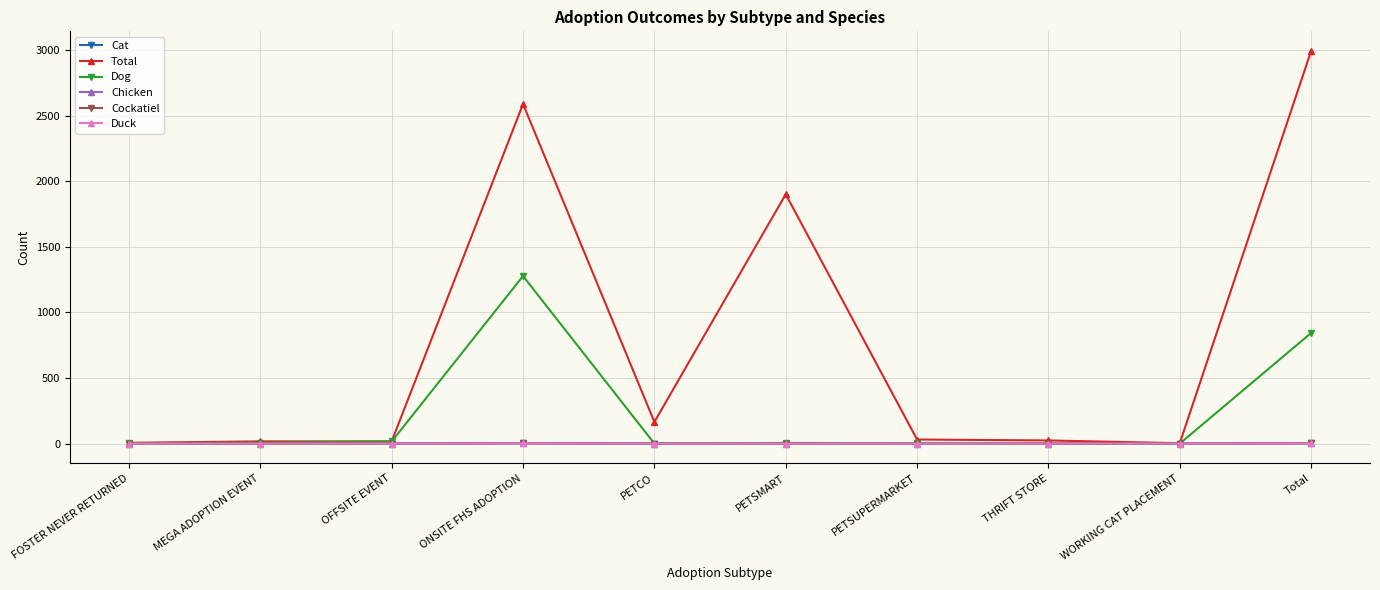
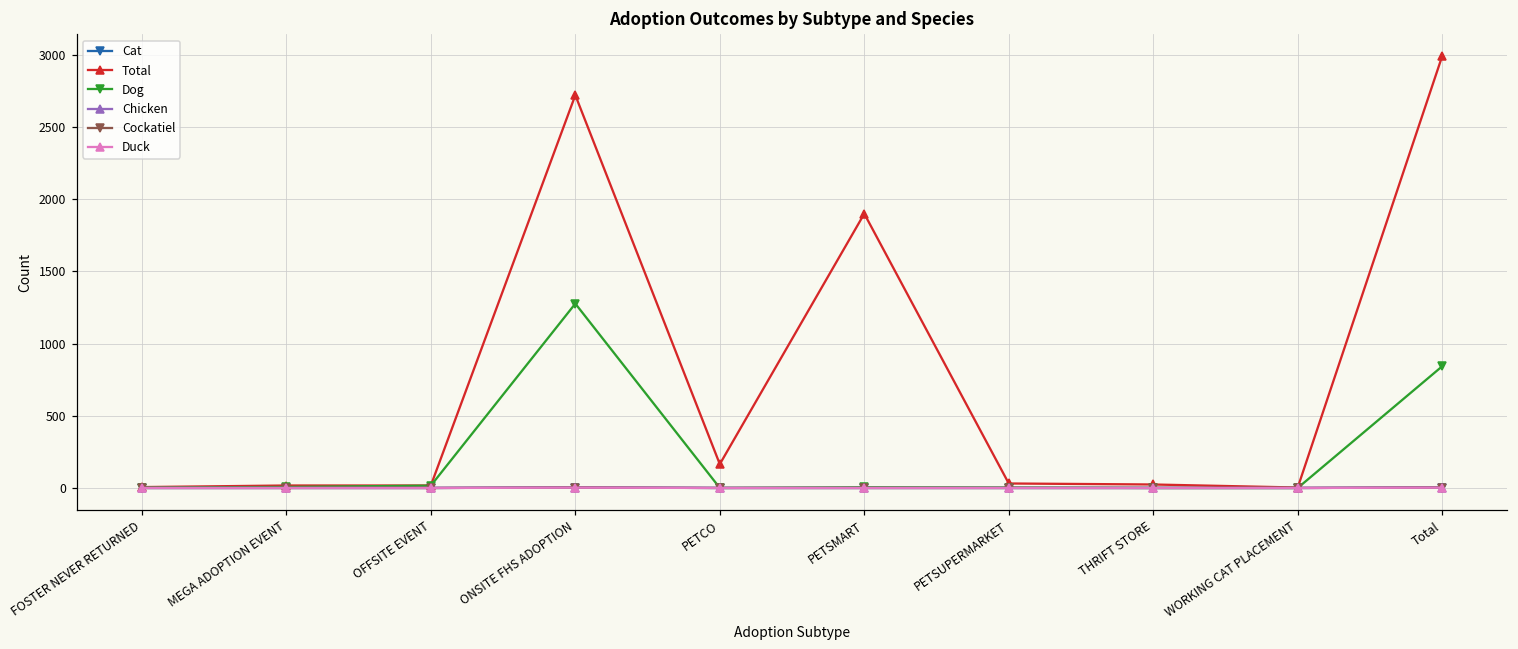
  {
    "Duck": {
      "ONSITE FHS ADOPTION": 0,
      "Total": 0
    },
    "Total": {
-     "ONSITE FHS ADOPTION": 2590,
+     "ONSITE FHS ADOPTION": 2720,
      "PETCO": 170,
      "PETSMART": 1900,
      "PETSUPERMARKET": 30,
      "THRIFT STORE": 20,
      "Total": 2990
    },
    "Dog": {
      "ONSITE FHS ADOPTION": 1280,
      "Total": 840
    }
  }
